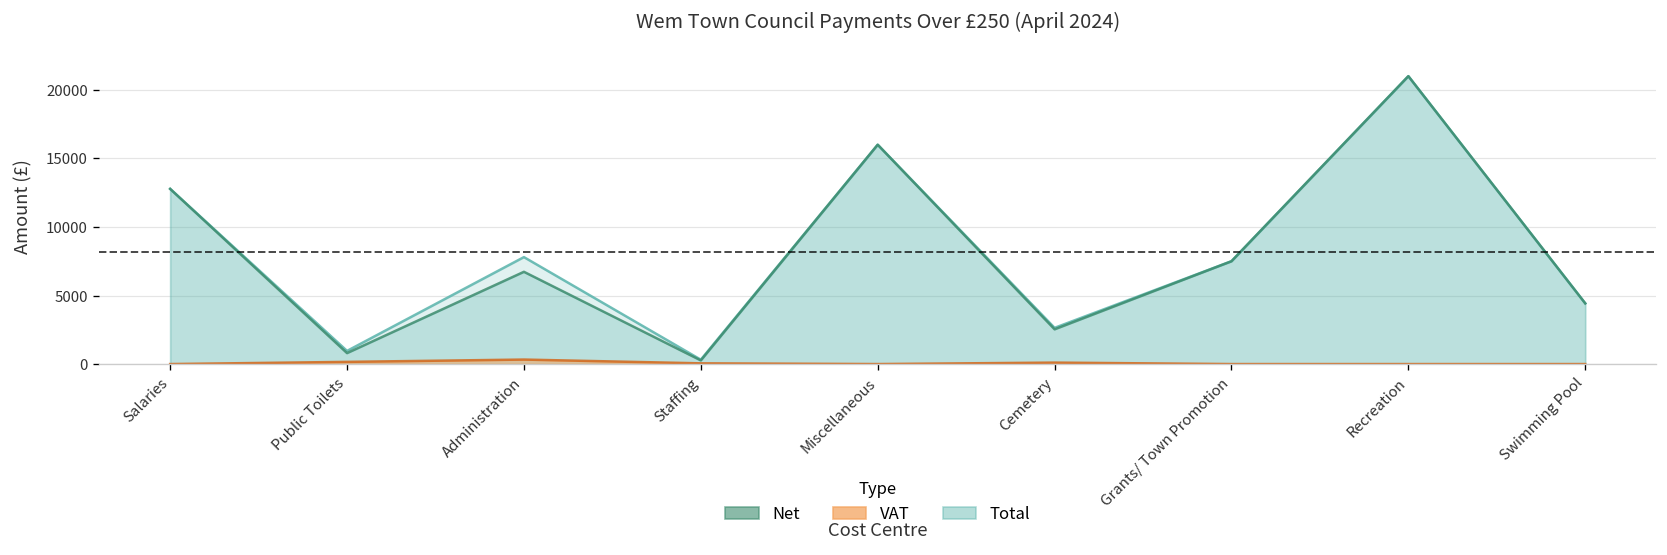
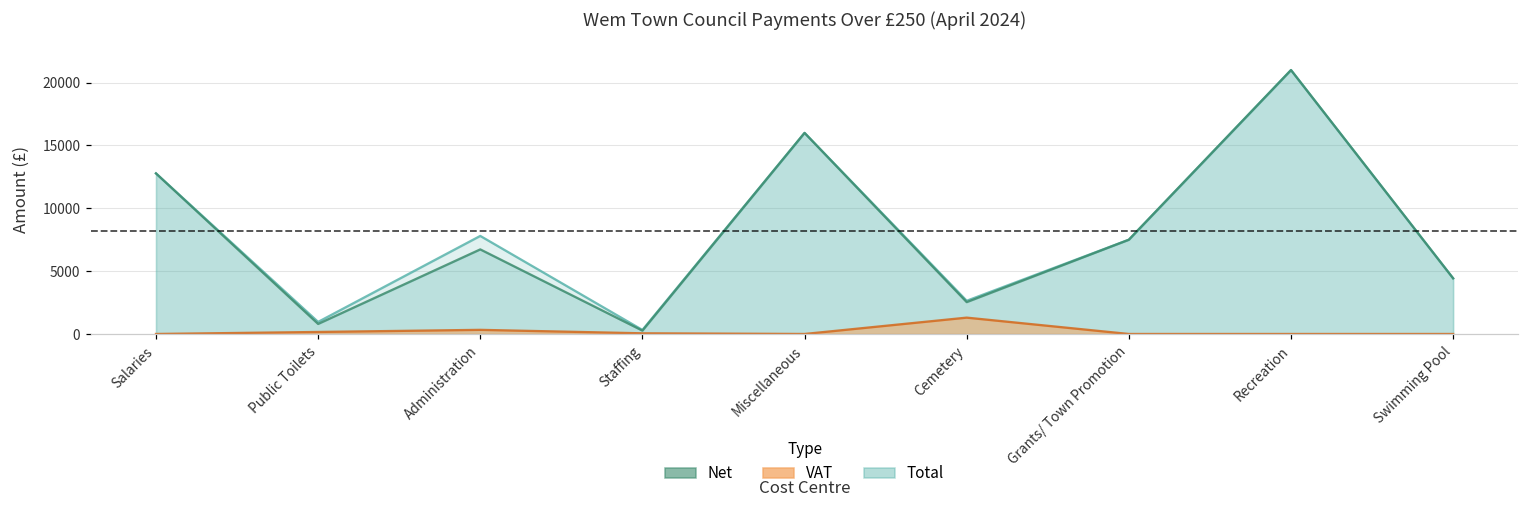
  {
    "VAT": {
      "Salaries": 0,
      "Public Toilets": 200,
      "Administration": 300,
      "Miscellaneous": 0,
-     "Cemetery": 100,
+     "Cemetery": 1300,
      "Grants/ Town Promotion": 0,
      "Recreation": 0,
      "Swimming Pool": 0
    }
  }
